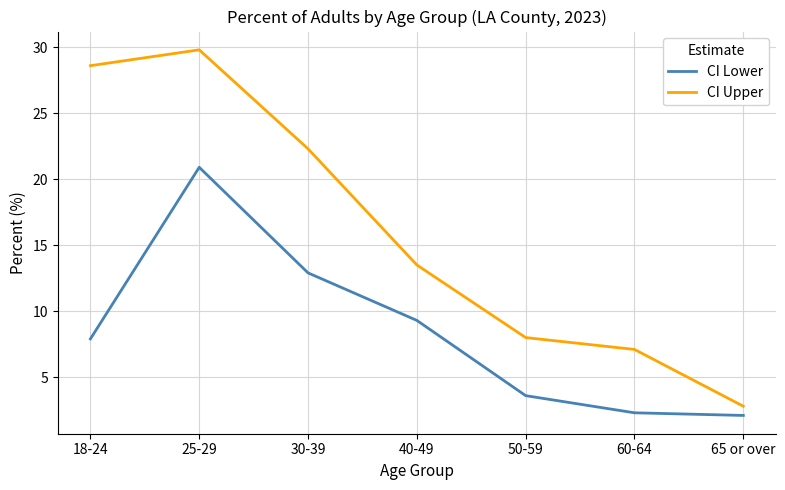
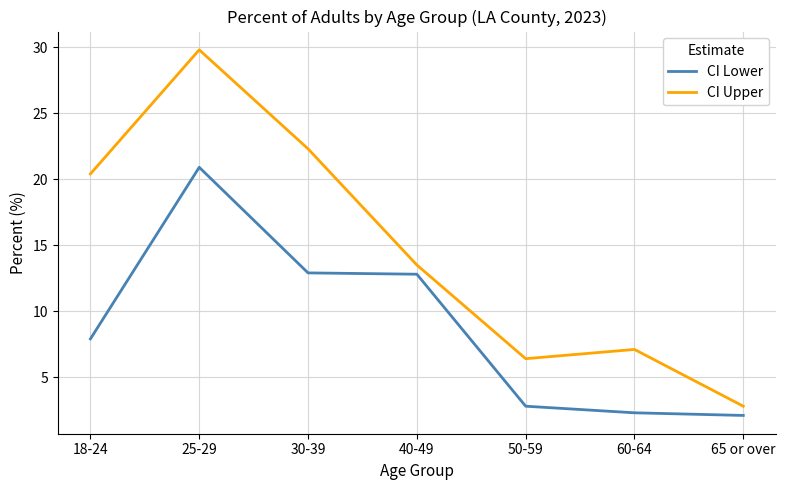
  {
    "CI Lower": {
      "18-24": 7.9,
      "25-29": 20.9,
      "30-39": 12.9,
-     "40-49": 9.3,
-     "50-59": 3.6,
+     "40-49": 12.8,
+     "50-59": 2.8,
      "60-64": 2.3,
      "65 or over": 2.1
    },
    "CI Upper": {
-     "18-24": 28.6,
+     "18-24": 20.4,
      "25-29": 29.8,
      "30-39": 22.3,
      "40-49": 13.5,
-     "50-59": 8.0,
+     "50-59": 6.4,
      "60-64": 7.1,
      "65 or over": 2.8
    }
  }
